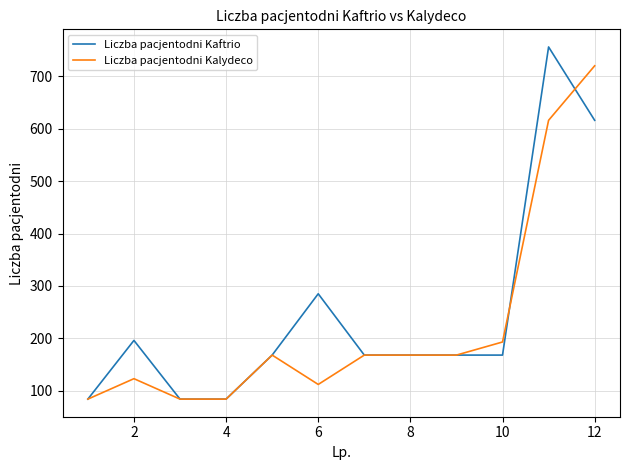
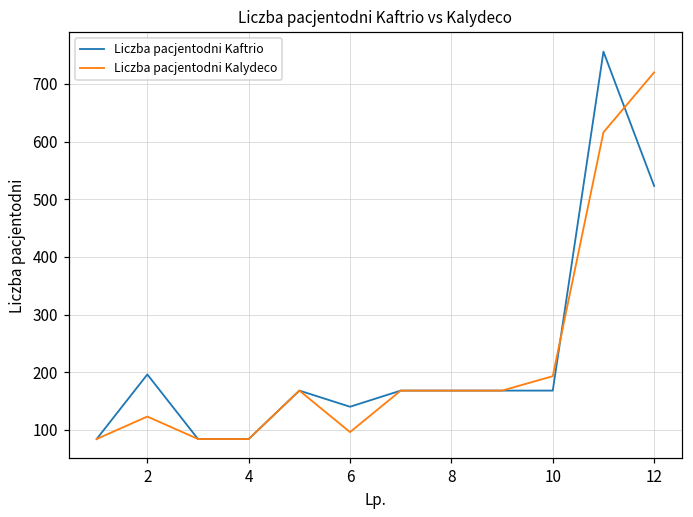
  {
    "Liczba pacjentodni Kaftrio": {
      "2": 200,
-     "6": 290,
+     "6": 140,
      "10": 170,
-     "12": 620
+     "12": 520
    },
    "Liczba pacjentodni Kalydeco": {
      "2": 120,
-     "6": 110,
+     "6": 100,
      "10": 190,
      "12": 720
    }
  }
